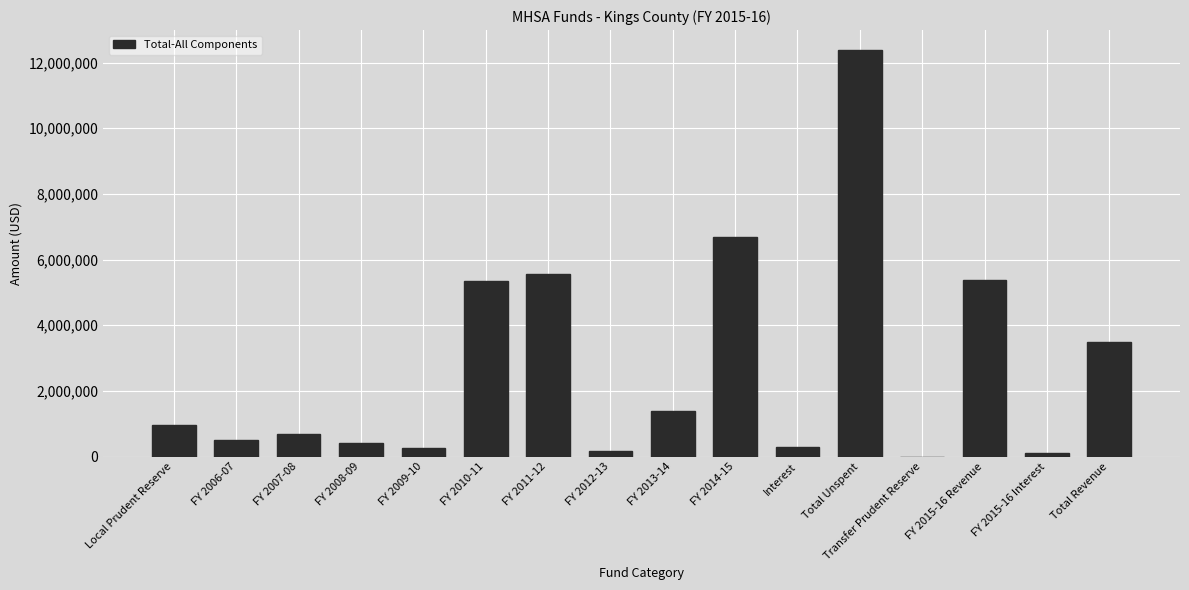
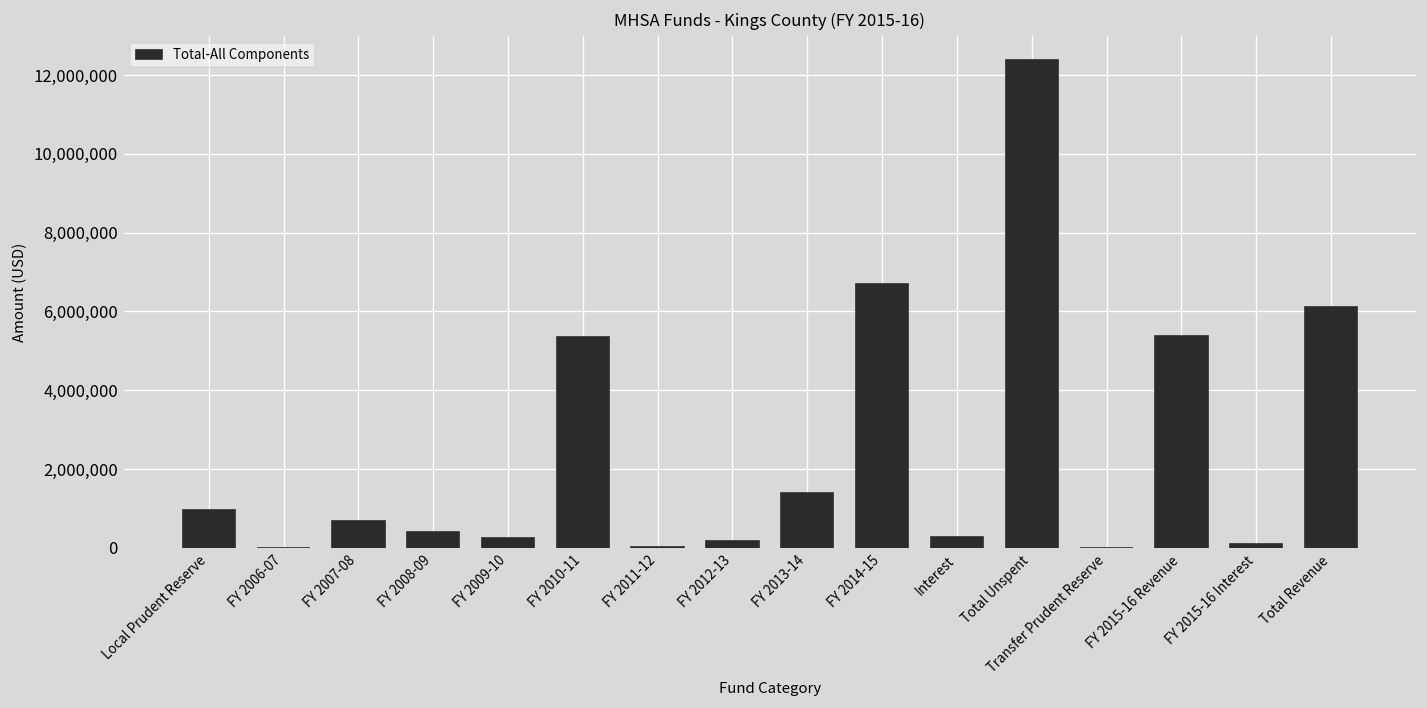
  {
    "Local Prudent Reserve": "1,000,000",
-   "FY 2006-07": "500,000",
+   "FY 2006-07": "0",
    "FY 2007-08": "700,000",
    "FY 2008-09": "400,000",
    "FY 2009-10": "300,000",
    "FY 2010-11": "5,400,000",
-   "FY 2011-12": "5,600,000",
+   "FY 2011-12": "0",
    "FY 2012-13": "200,000",
    "FY 2013-14": "1,400,000",
    "FY 2014-15": "6,700,000",
    "Interest": "300,000",
    "Total Unspent": "12,400,000",
    "Transfer Prudent Reserve": "0",
    "FY 2015-16 Revenue": "5,400,000",
    "FY 2015-16 Interest": "100,000",
-   "Total Revenue": "3,500,000"
+   "Total Revenue": "6,100,000"
  }
